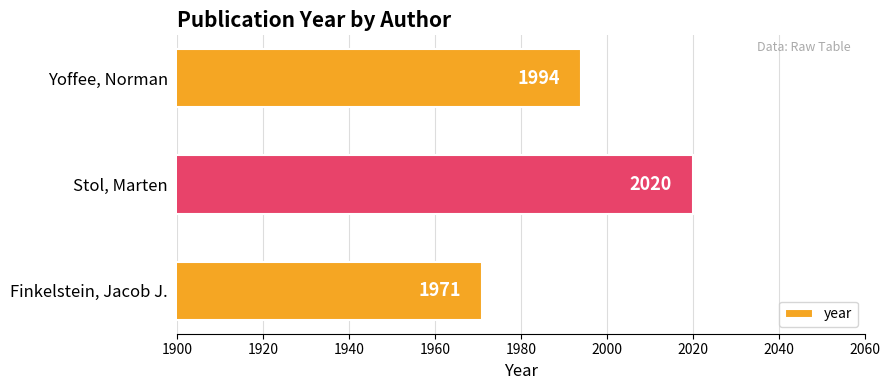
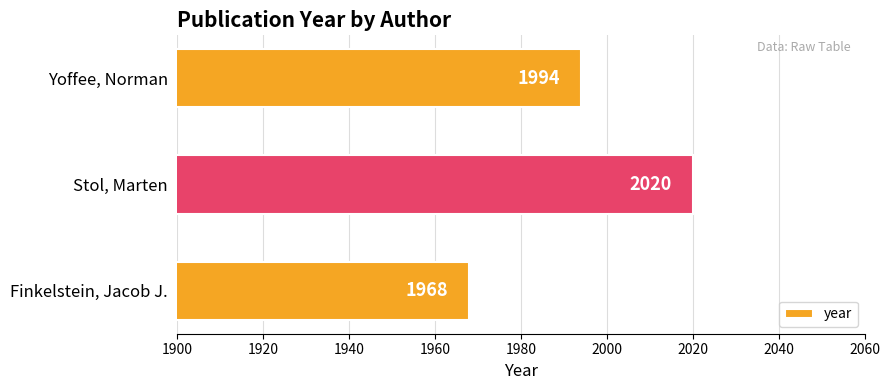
  {
    "Yoffee, Norman": 1994,
    "Stol, Marten": 2020,
-   "Finkelstein, Jacob J.": 1971
+   "Finkelstein, Jacob J.": 1968
  }
